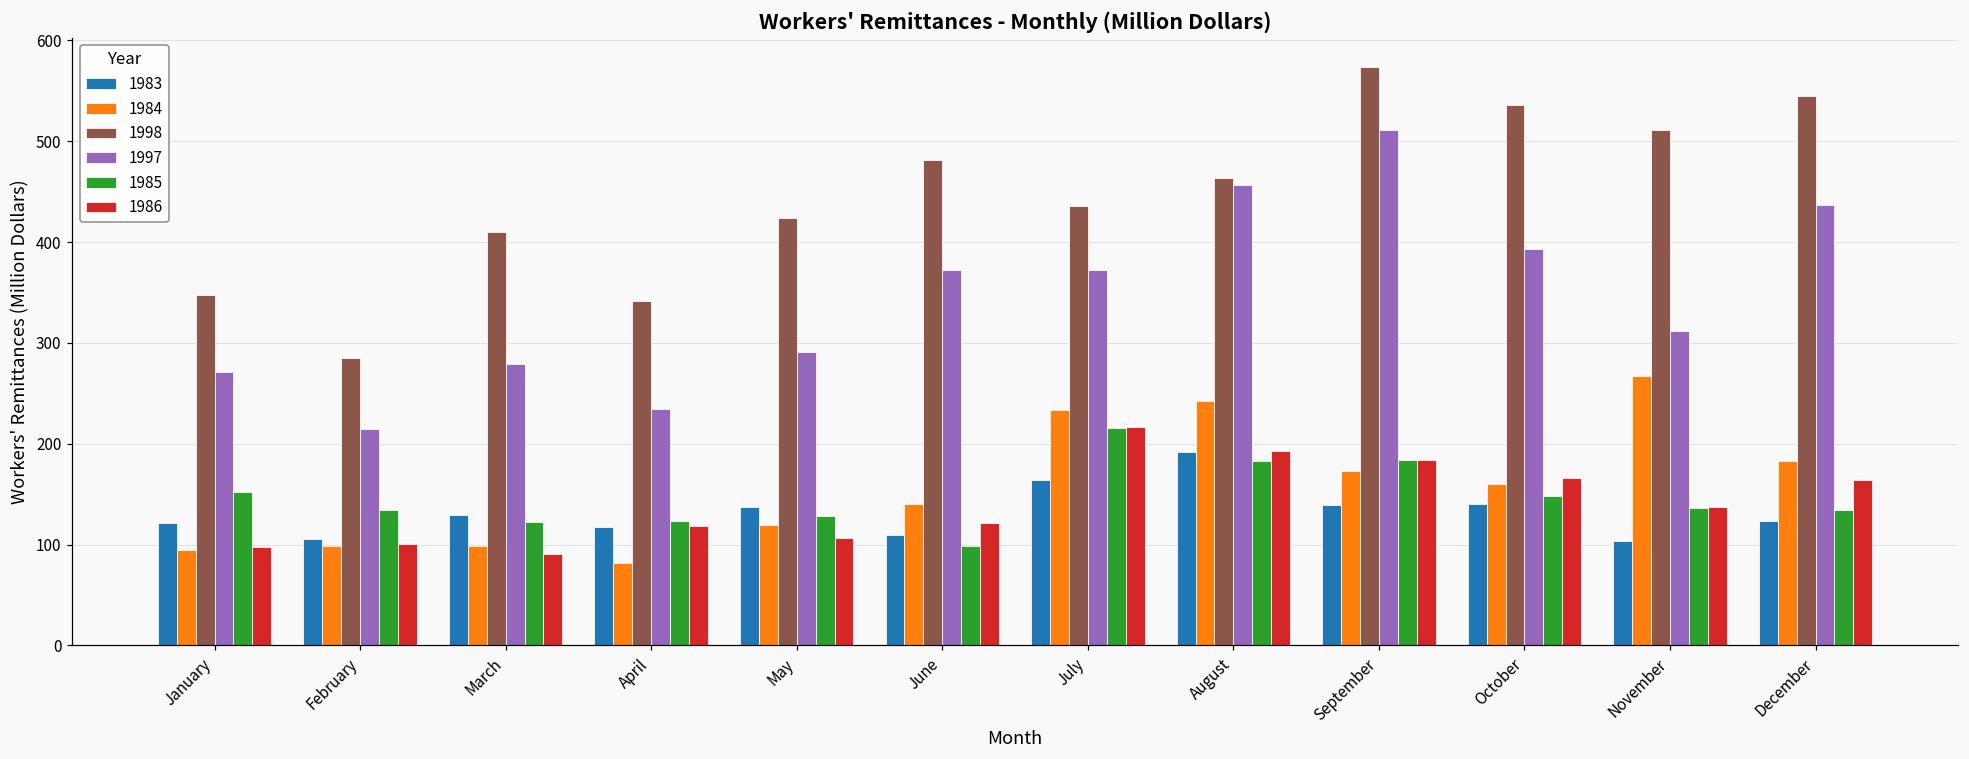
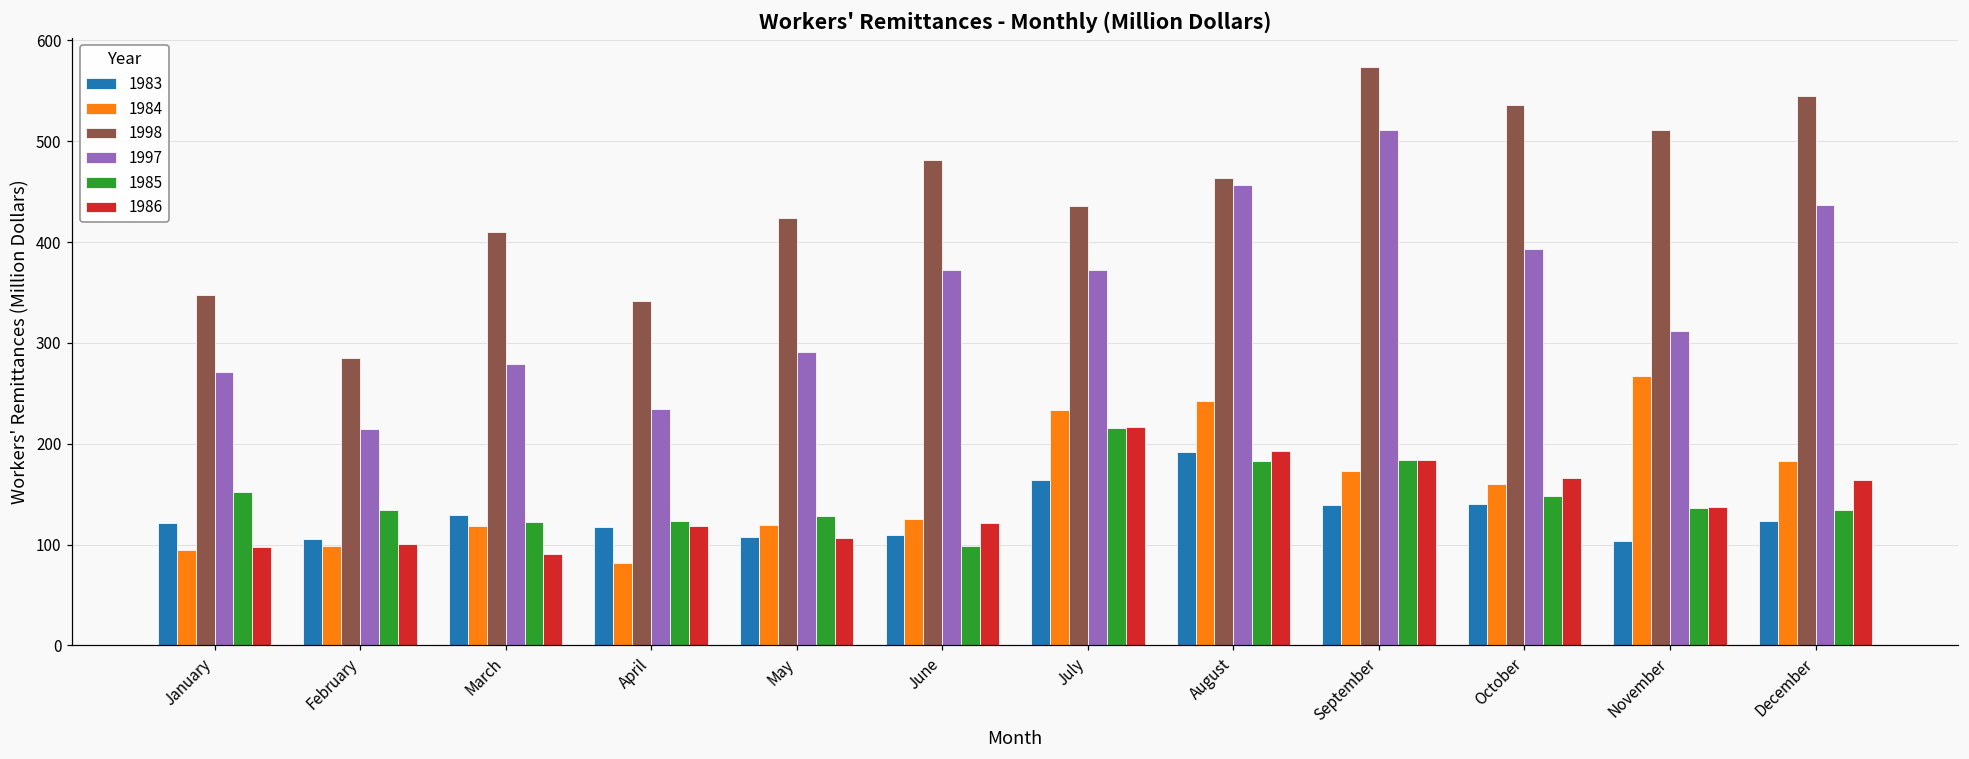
  {
    "1983": {
      "January": 120,
      "February": 110,
      "March": 130,
      "April": 120,
-     "May": 140,
+     "May": 110,
      "June": 110,
      "July": 160,
      "August": 190,
      "September": 140,
      "October": 140,
      "November": 100,
      "December": 120
    },
    "1984": {
      "January": 90,
      "February": 100,
-     "March": 100,
+     "March": 120,
      "April": 80,
      "May": 120,
-     "June": 140,
+     "June": 130,
      "July": 230,
      "August": 240,
      "September": 170,
      "October": 160,
      "November": 270,
      "December": 180
    },
    "1998": {
      "January": 350,
      "February": 290,
      "March": 410,
      "April": 340,
      "May": 420,
      "June": 480,
      "July": 440,
      "August": 460,
      "September": 570,
      "October": 540,
      "November": 510,
      "December": 550
    },
    "1997": {
      "January": 270,
      "February": 220,
      "March": 280,
      "April": 230,
      "May": 290,
      "June": 370,
      "July": 370,
      "August": 460,
      "September": 510,
      "October": 390,
      "November": 310,
      "December": 440
    },
    "1985": {
      "January": 150,
      "February": 130,
      "March": 120,
      "April": 120,
      "May": 130,
      "June": 100,
      "July": 220,
      "August": 180,
      "September": 180,
      "October": 150,
      "November": 140,
      "December": 130
    },
    "1986": {
      "January": 100,
      "February": 100,
      "March": 90,
      "April": 120,
      "May": 110,
      "June": 120,
      "July": 220,
      "August": 190,
      "September": 180,
      "October": 170,
      "November": 140,
      "December": 160
    }
  }
